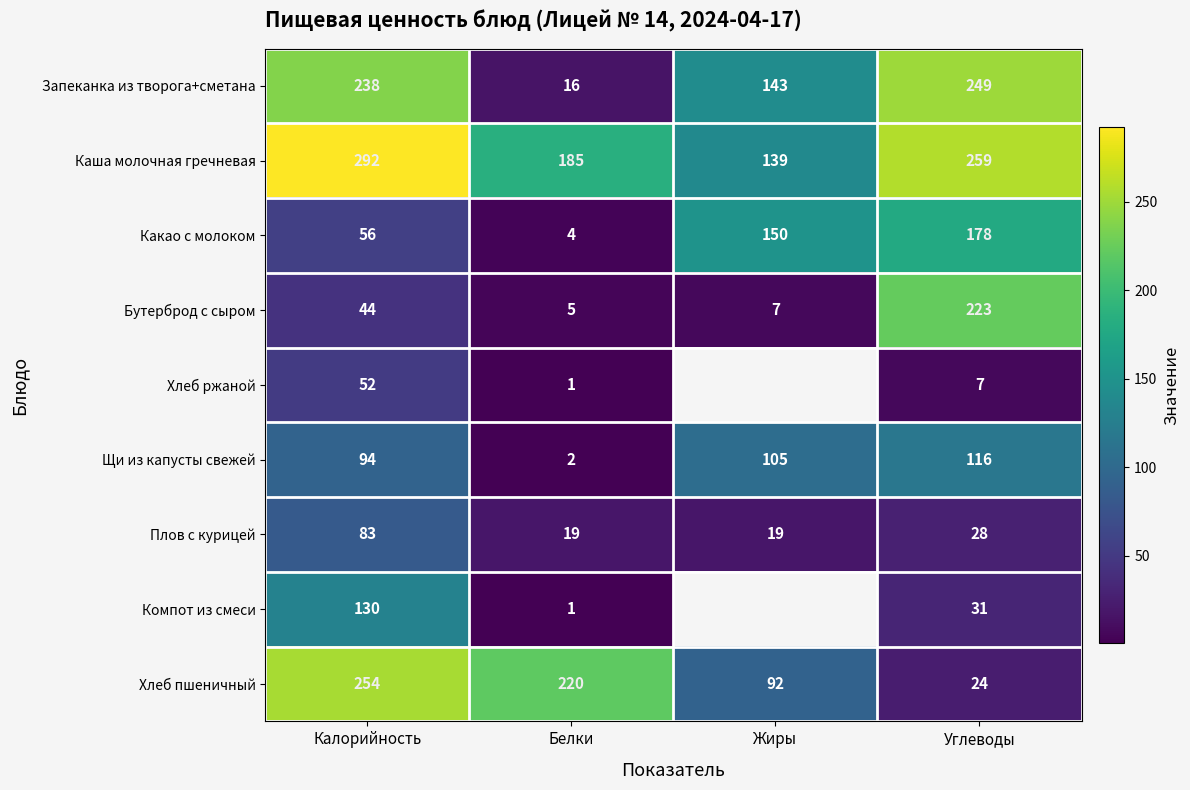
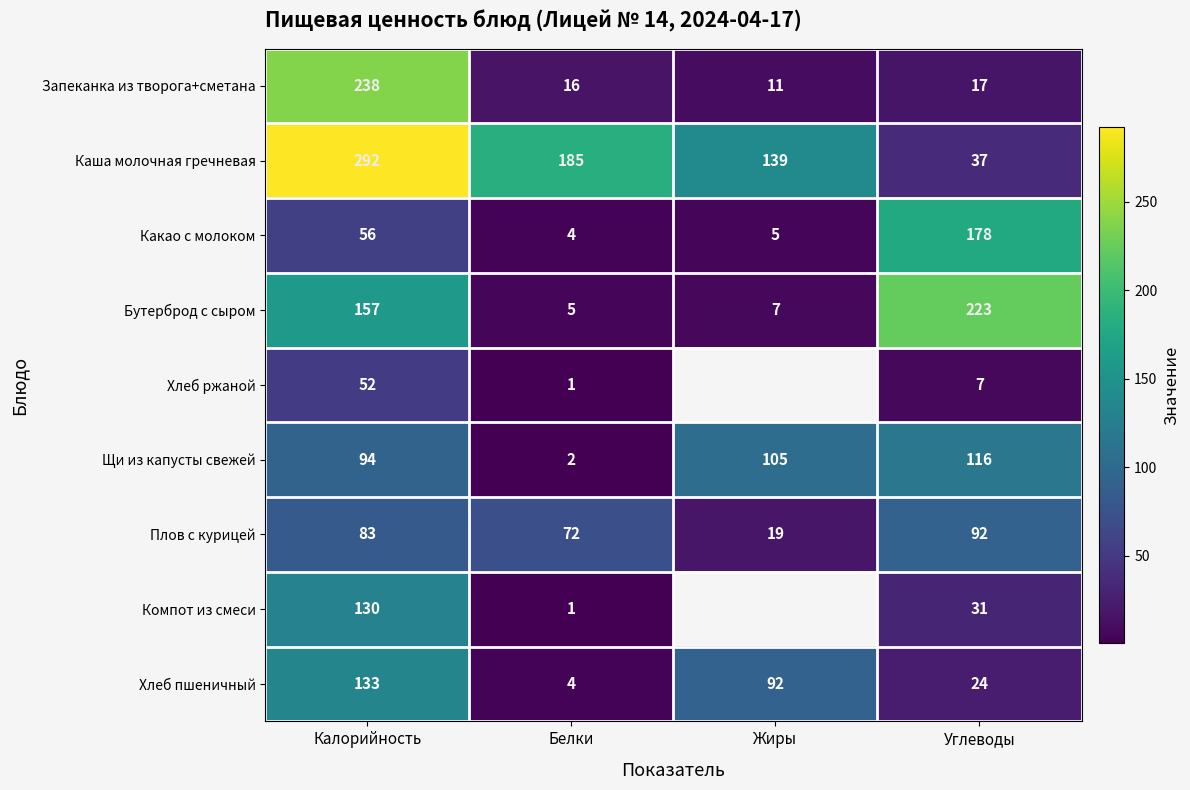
  {
    "Запеканка из творога+сметана": {
      "Калорийность": 238,
      "Белки": 16,
-     "Жиры": 143,
-     "Углеводы": 249
+     "Жиры": 11,
+     "Углеводы": 17
    },
    "Каша молочная гречневая": {
      "Калорийность": 292,
      "Белки": 185,
      "Жиры": 139,
-     "Углеводы": 259
+     "Углеводы": 37
    },
    "Какао с молоком": {
      "Калорийность": 56,
      "Белки": 4,
-     "Жиры": 150,
+     "Жиры": 5,
      "Углеводы": 178
    },
    "Бутерброд с сыром": {
-     "Калорийность": 44,
+     "Калорийность": 157,
      "Белки": 5,
      "Жиры": 7,
      "Углеводы": 223
    },
    "Хлеб ржаной": {
      "Калорийность": 52,
      "Белки": 1,
      "Углеводы": 7
    },
    "Щи из капусты свежей": {
      "Калорийность": 94,
      "Белки": 2,
      "Жиры": 105,
      "Углеводы": 116
    },
    "Плов с курицей": {
      "Калорийность": 83,
-     "Белки": 19,
+     "Белки": 72,
      "Жиры": 19,
-     "Углеводы": 28
+     "Углеводы": 92
    },
    "Компот из смеси": {
      "Калорийность": 130,
      "Белки": 1,
      "Углеводы": 31
    },
    "Хлеб пшеничный": {
-     "Калорийность": 254,
-     "Белки": 220,
+     "Калорийность": 133,
+     "Белки": 4,
      "Жиры": 92,
      "Углеводы": 24
    }
  }
